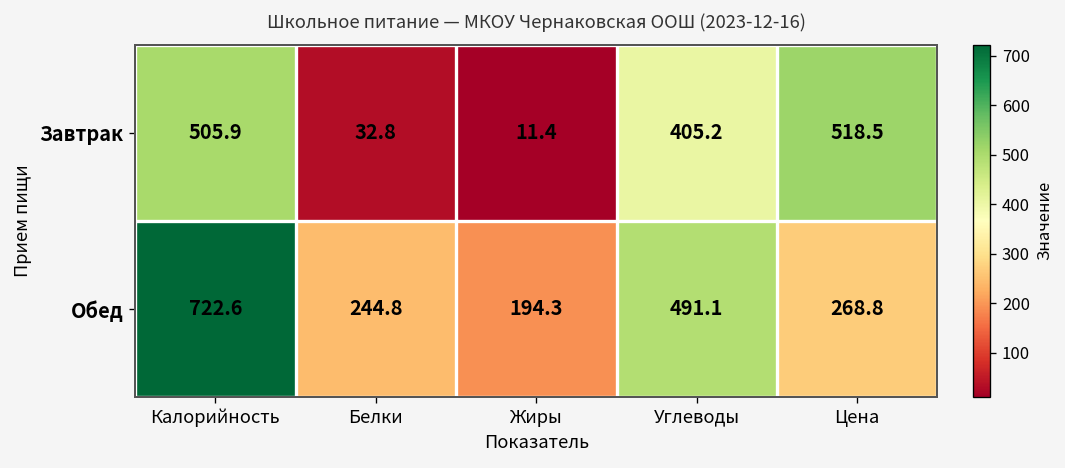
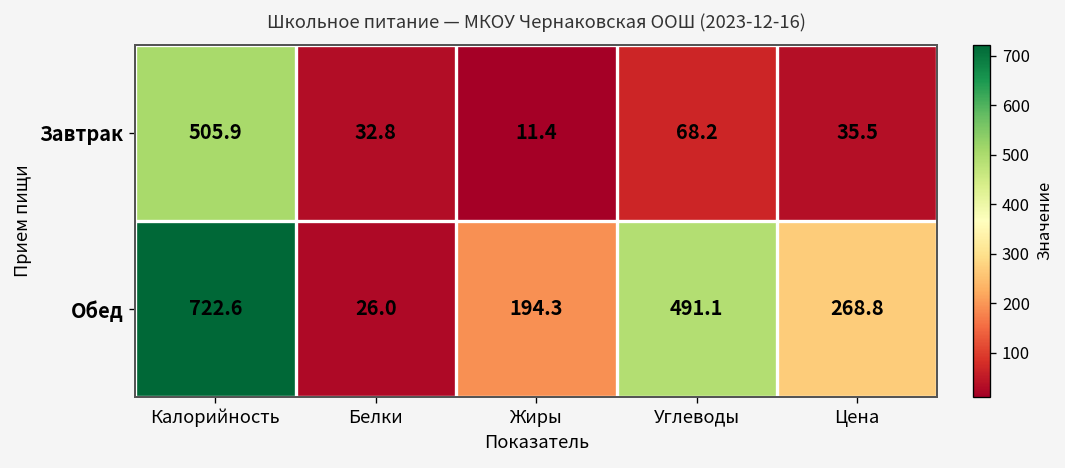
  {
    "Завтрак": {
      "Калорийность": 505.9,
      "Белки": 32.8,
      "Жиры": 11.4,
-     "Углеводы": 405.2,
-     "Цена": 518.5
+     "Углеводы": 68.2,
+     "Цена": 35.5
    },
    "Обед": {
      "Калорийность": 722.6,
-     "Белки": 244.8,
+     "Белки": 26.0,
      "Жиры": 194.3,
      "Углеводы": 491.1,
      "Цена": 268.8
    }
  }
